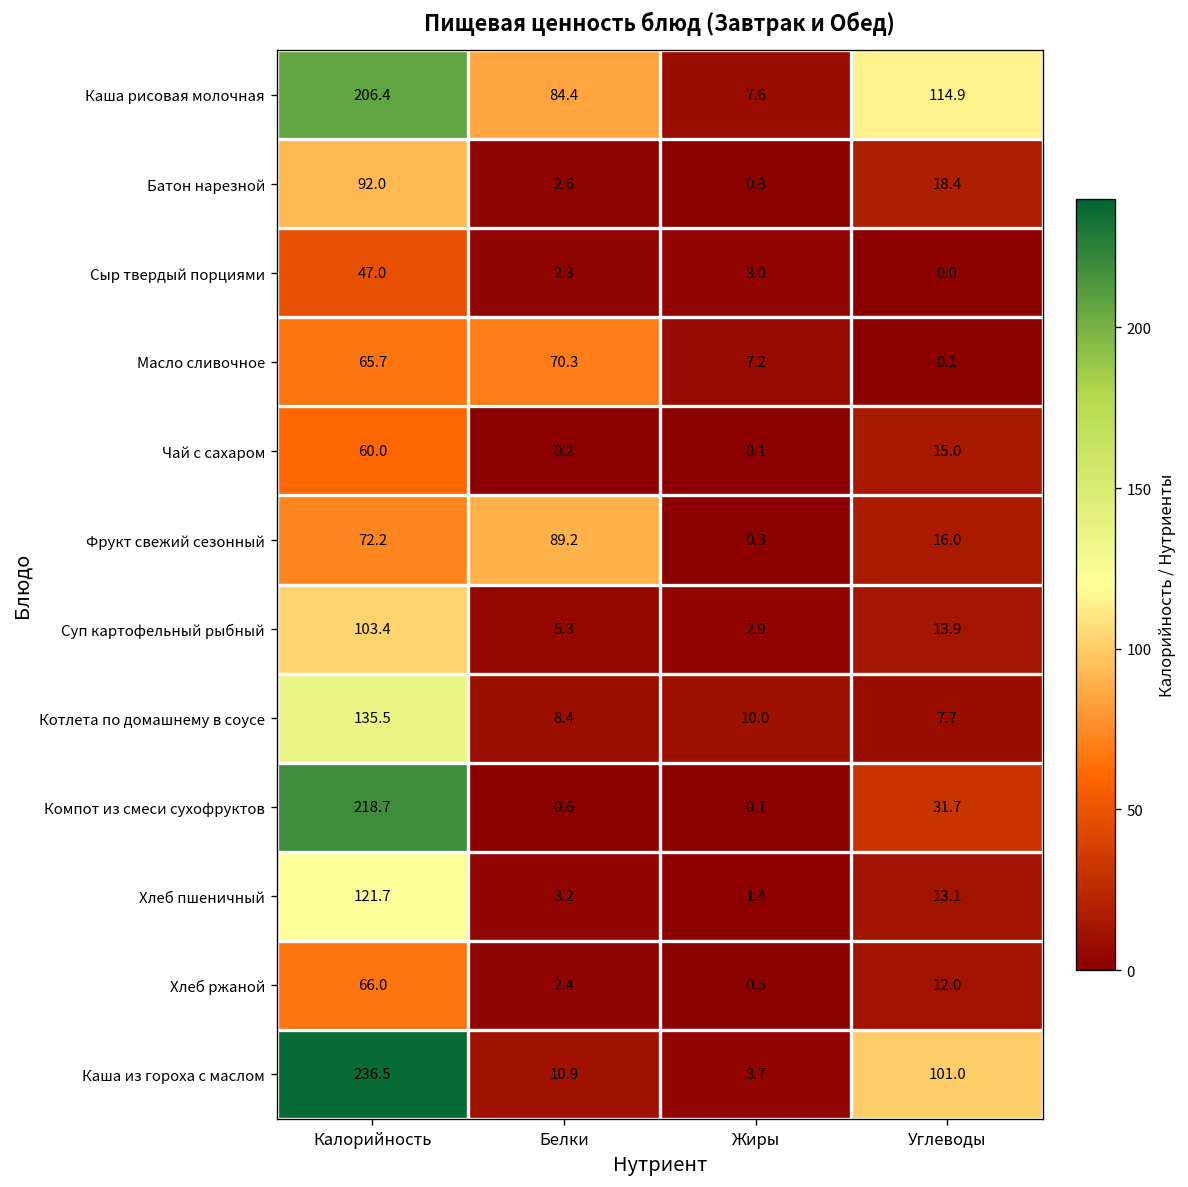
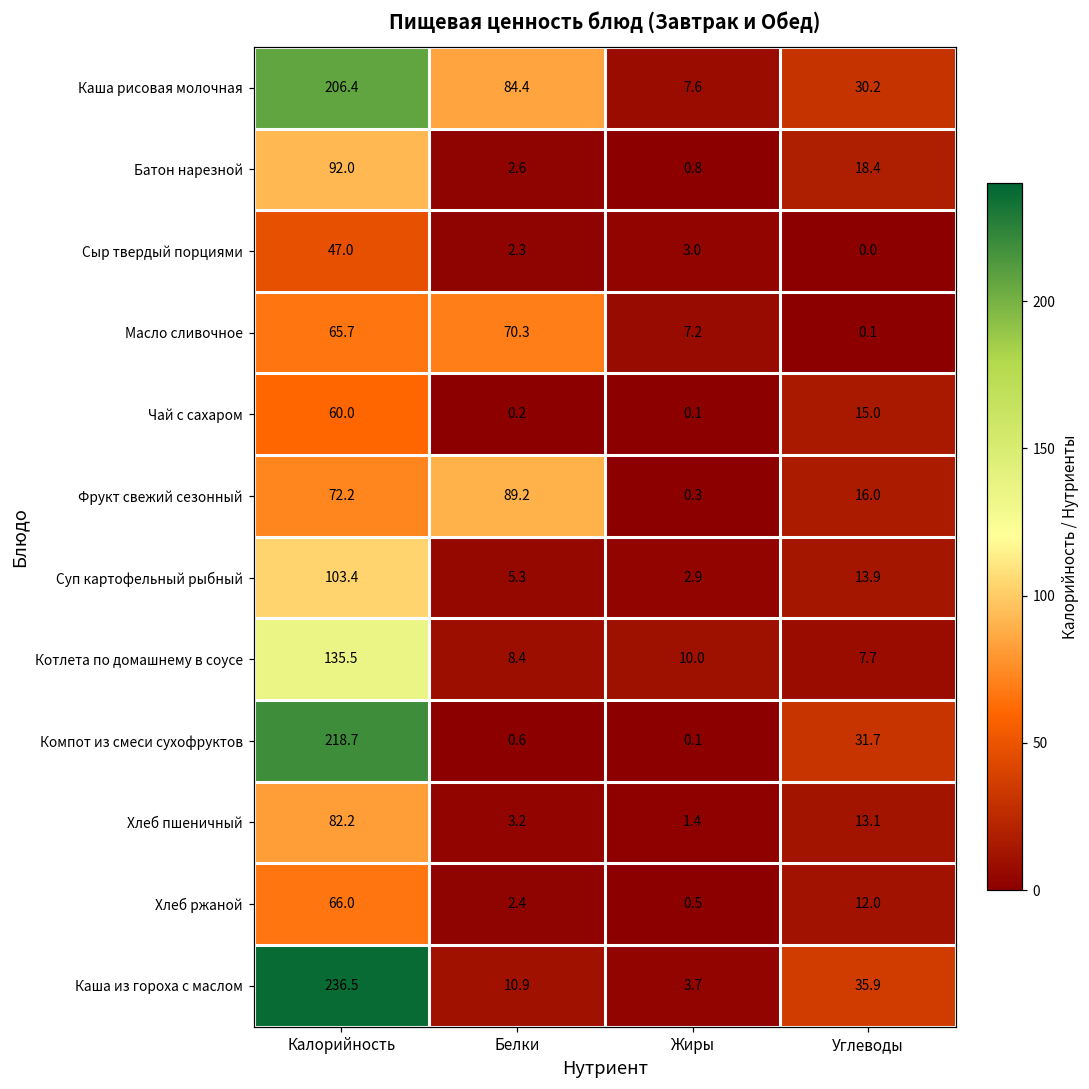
  {
    "Каша рисовая молочная": {
      "Калорийность": 206.4,
      "Белки": 84.4,
      "Жиры": 7.6,
-     "Углеводы": 114.9
+     "Углеводы": 30.2
    },
    "Батон нарезной": {
      "Калорийность": 92.0,
      "Белки": 2.6,
      "Жиры": 0.8,
      "Углеводы": 18.4
    },
    "Сыр твердый порциями": {
      "Калорийность": 47.0,
      "Белки": 2.3,
      "Жиры": 3.0,
      "Углеводы": 0.0
    },
    "Масло сливочное": {
      "Калорийность": 65.7,
      "Белки": 70.3,
      "Жиры": 7.2,
      "Углеводы": 0.1
    },
    "Чай с сахаром": {
      "Калорийность": 60.0,
      "Белки": 0.2,
      "Жиры": 0.1,
      "Углеводы": 15.0
    },
    "Фрукт свежий сезонный": {
      "Калорийность": 72.2,
      "Белки": 89.2,
      "Жиры": 0.3,
      "Углеводы": 16.0
    },
    "Суп картофельный рыбный": {
      "Калорийность": 103.4,
      "Белки": 5.3,
      "Жиры": 2.9,
      "Углеводы": 13.9
    },
    "Котлета по домашнему в соусе": {
      "Калорийность": 135.5,
      "Белки": 8.4,
      "Жиры": 10.0,
      "Углеводы": 7.7
    },
    "Компот из смеси сухофруктов": {
      "Калорийность": 218.7,
      "Белки": 0.6,
      "Жиры": 0.1,
      "Углеводы": 31.7
    },
    "Хлеб пшеничный": {
-     "Калорийность": 121.7,
+     "Калорийность": 82.2,
      "Белки": 3.2,
      "Жиры": 1.4,
      "Углеводы": 13.1
    },
    "Хлеб ржаной": {
      "Калорийность": 66.0,
      "Белки": 2.4,
      "Жиры": 0.5,
      "Углеводы": 12.0
    },
    "Каша из гороха с маслом": {
      "Калорийность": 236.5,
      "Белки": 10.9,
      "Жиры": 3.7,
-     "Углеводы": 101.0
+     "Углеводы": 35.9
    }
  }
